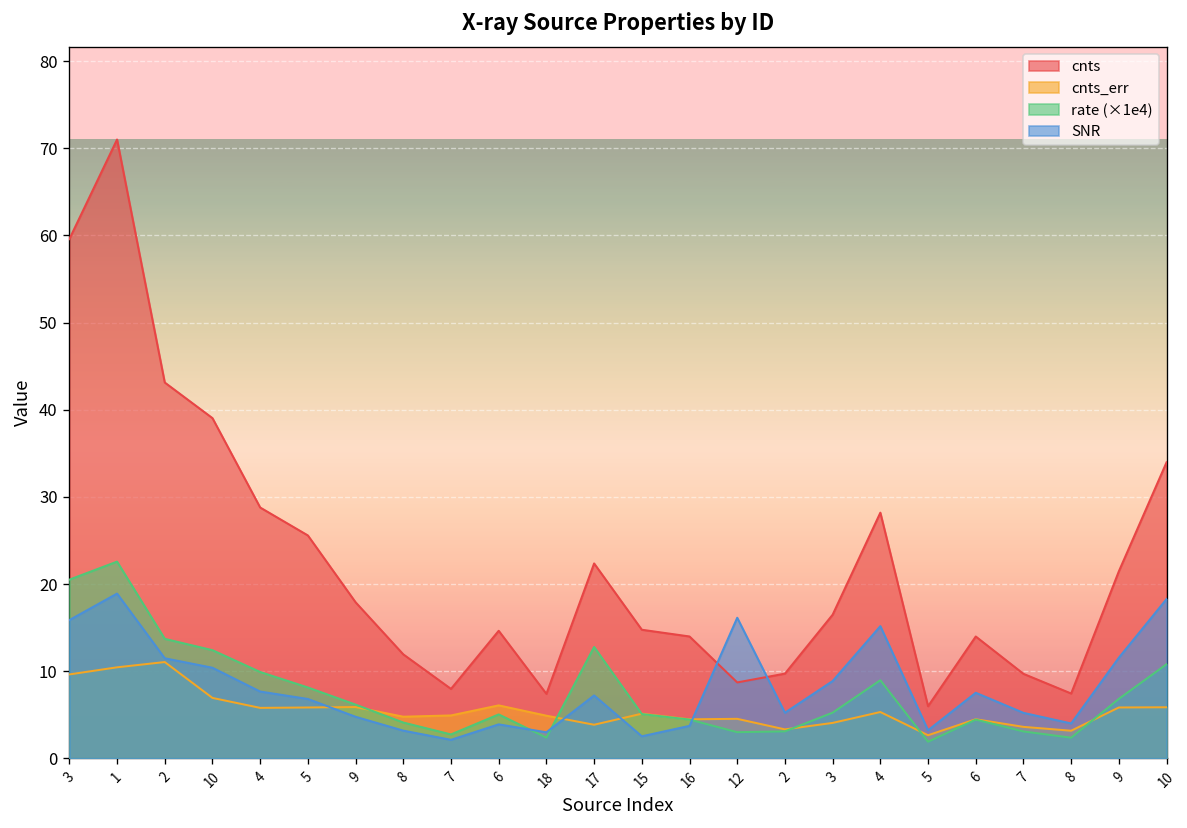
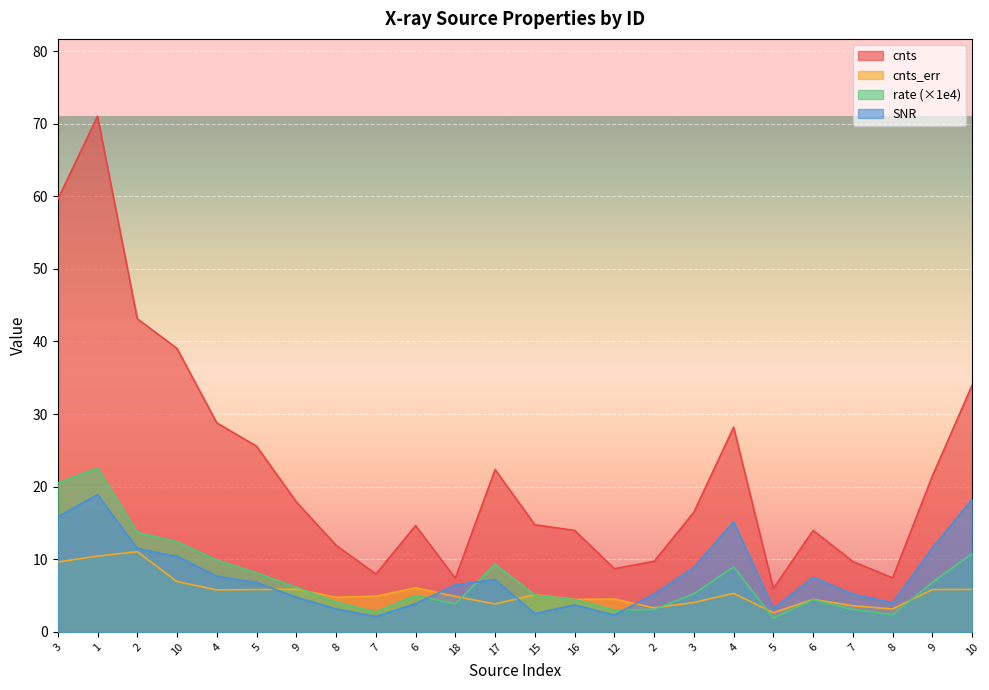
  {
    "cnts": {
      "1": 71,
      "18": 7,
      "17": 22,
      "15": 15,
      "16": 14,
      "12": 9
    },
    "cnts_err": {
      "1": 10,
      "18": 5,
      "17": 4,
      "12": 5
    },
    "rate (×1e4)": {
      "1": 23,
-     "18": 2,
-     "17": 13,
+     "18": 4,
+     "17": 9,
      "12": 3
    },
    "SNR": {
      "1": 19,
-     "18": 3,
+     "18": 6,
      "17": 7,
      "15": 3,
      "16": 4,
-     "12": 16
+     "12": 2
    }
  }
